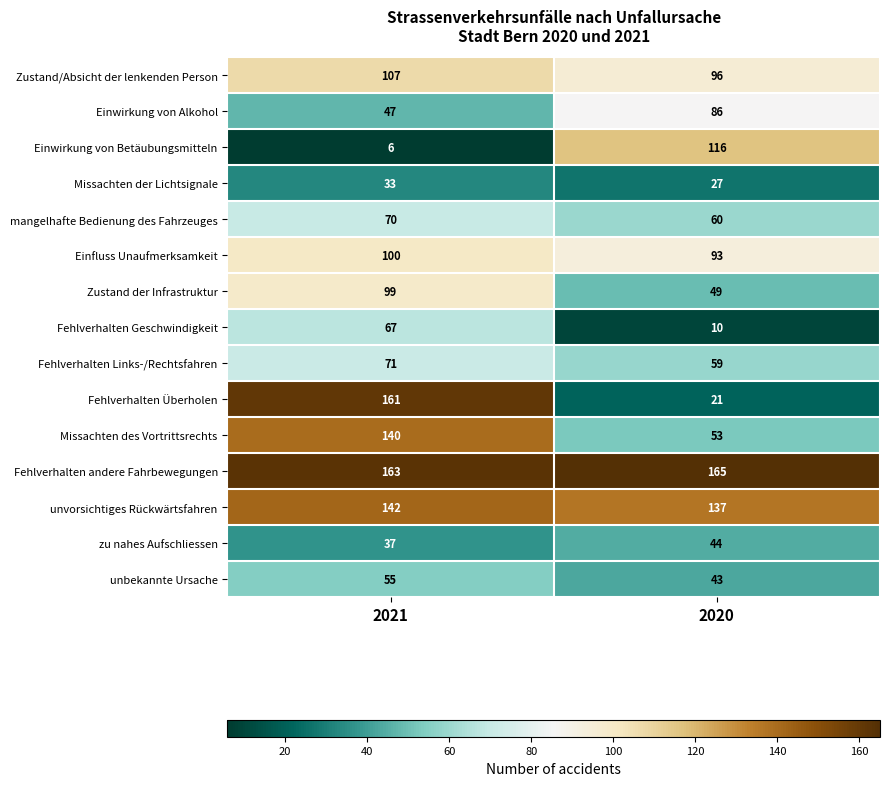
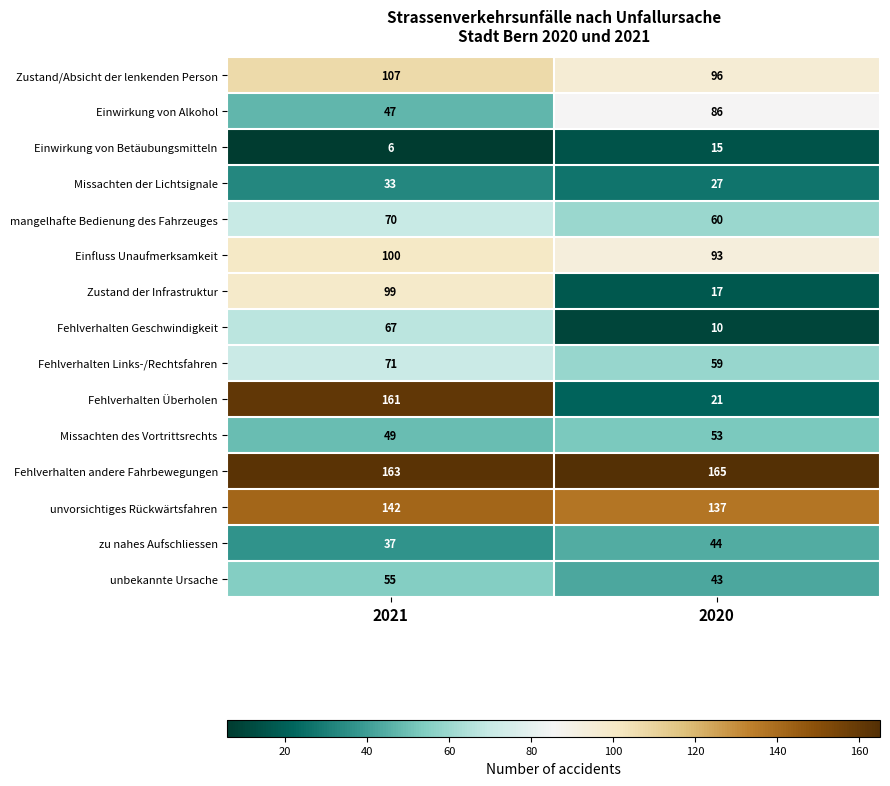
  {
    "Zustand/Absicht der lenkenden Person": {
      "2021": 107,
      "2020": 96
    },
    "Einwirkung von Alkohol": {
      "2021": 47,
      "2020": 86
    },
    "Einwirkung von Betäubungsmitteln": {
      "2021": 6,
-     "2020": 116
+     "2020": 15
    },
    "Missachten der Lichtsignale": {
      "2021": 33,
      "2020": 27
    },
    "mangelhafte Bedienung des Fahrzeuges": {
      "2021": 70,
      "2020": 60
    },
    "Einfluss Unaufmerksamkeit": {
      "2021": 100,
      "2020": 93
    },
    "Zustand der Infrastruktur": {
      "2021": 99,
-     "2020": 49
+     "2020": 17
    },
    "Fehlverhalten Geschwindigkeit": {
      "2021": 67,
      "2020": 10
    },
    "Fehlverhalten Links-/Rechtsfahren": {
      "2021": 71,
      "2020": 59
    },
    "Fehlverhalten Überholen": {
      "2021": 161,
      "2020": 21
    },
    "Missachten des Vortrittsrechts": {
-     "2021": 140,
+     "2021": 49,
      "2020": 53
    },
    "Fehlverhalten andere Fahrbewegungen": {
      "2021": 163,
      "2020": 165
    },
    "unvorsichtiges Rückwärtsfahren": {
      "2021": 142,
      "2020": 137
    },
    "zu nahes Aufschliessen": {
      "2021": 37,
      "2020": 44
    },
    "unbekannte Ursache": {
      "2021": 55,
      "2020": 43
    }
  }
